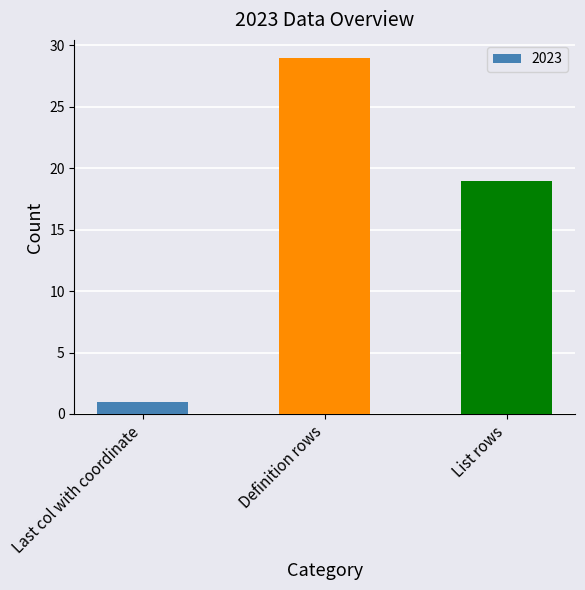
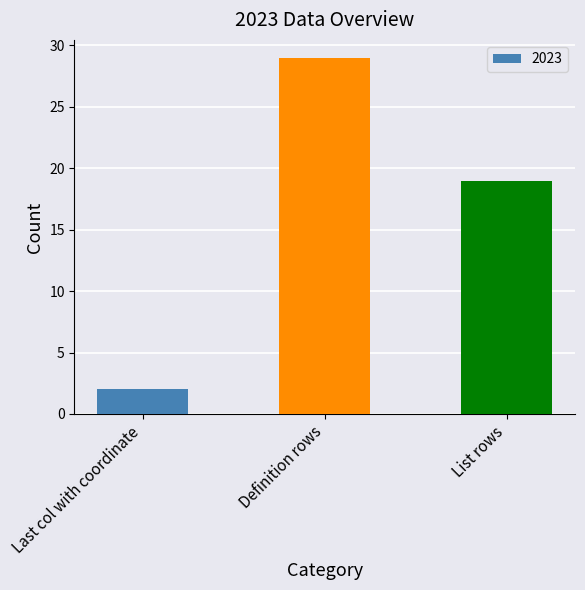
  {
-   "Last col with coordinate": 1,
+   "Last col with coordinate": 2,
    "Definition rows": 29,
    "List rows": 19
  }
